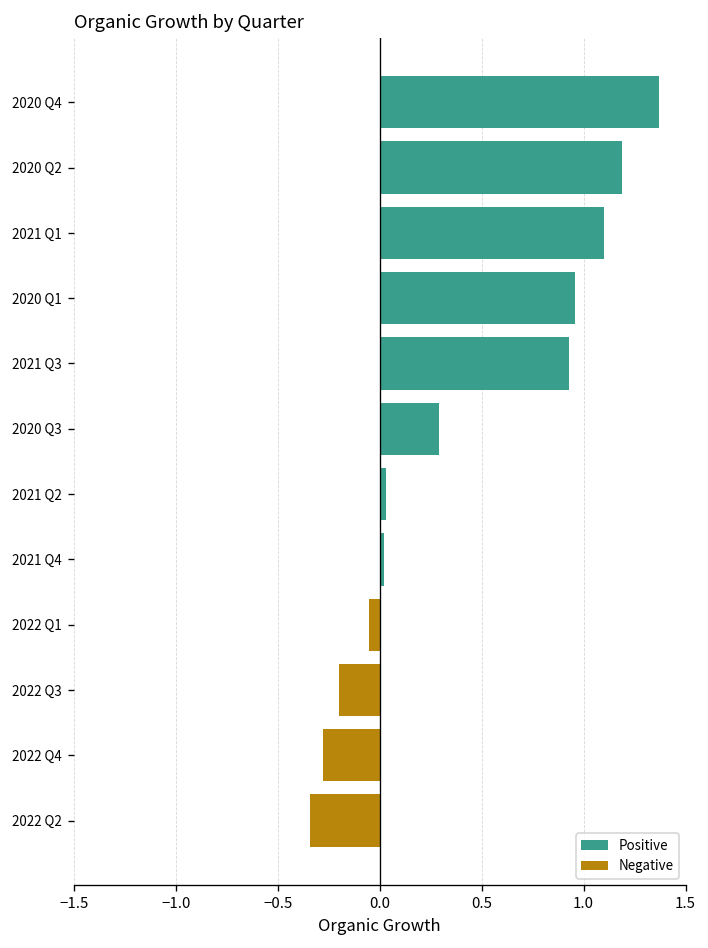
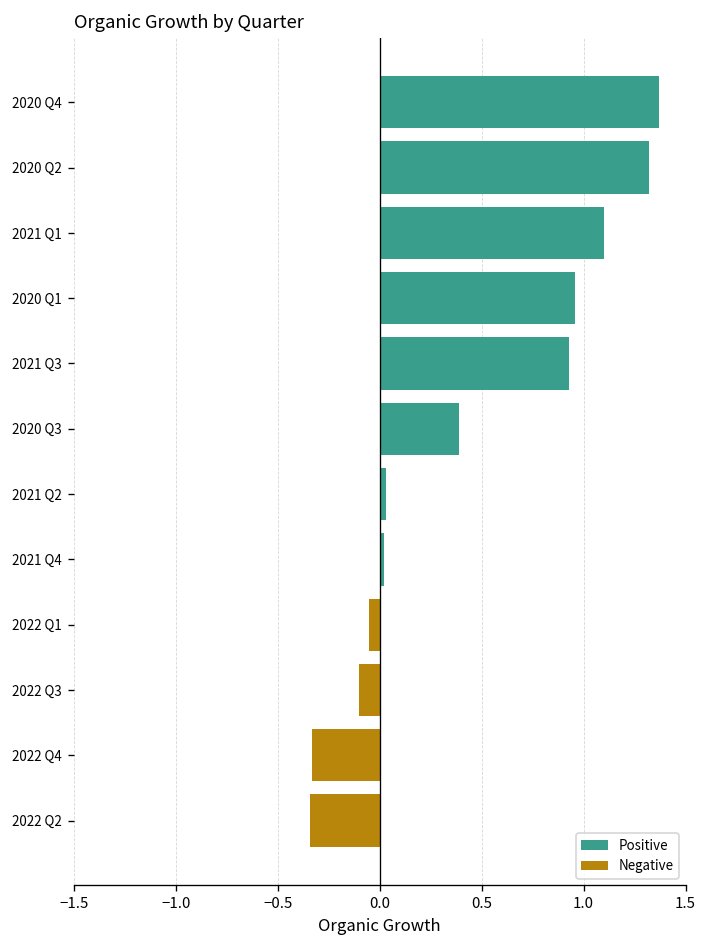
  {
    "2020 Q4": 1.37,
-   "2020 Q2": 1.19,
+   "2020 Q2": 1.32,
    "2021 Q1": 1.10,
    "2020 Q1": 0.96,
    "2021 Q3": 0.93,
-   "2020 Q3": 0.29,
+   "2020 Q3": 0.39,
    "2021 Q2": 0.03,
    "2021 Q4": 0.02,
    "2022 Q1": -0.05,
-   "2022 Q3": -0.2,
-   "2022 Q4": -0.28,
+   "2022 Q3": -0.1,
+   "2022 Q4": -0.33,
    "2022 Q2": -0.34
  }
